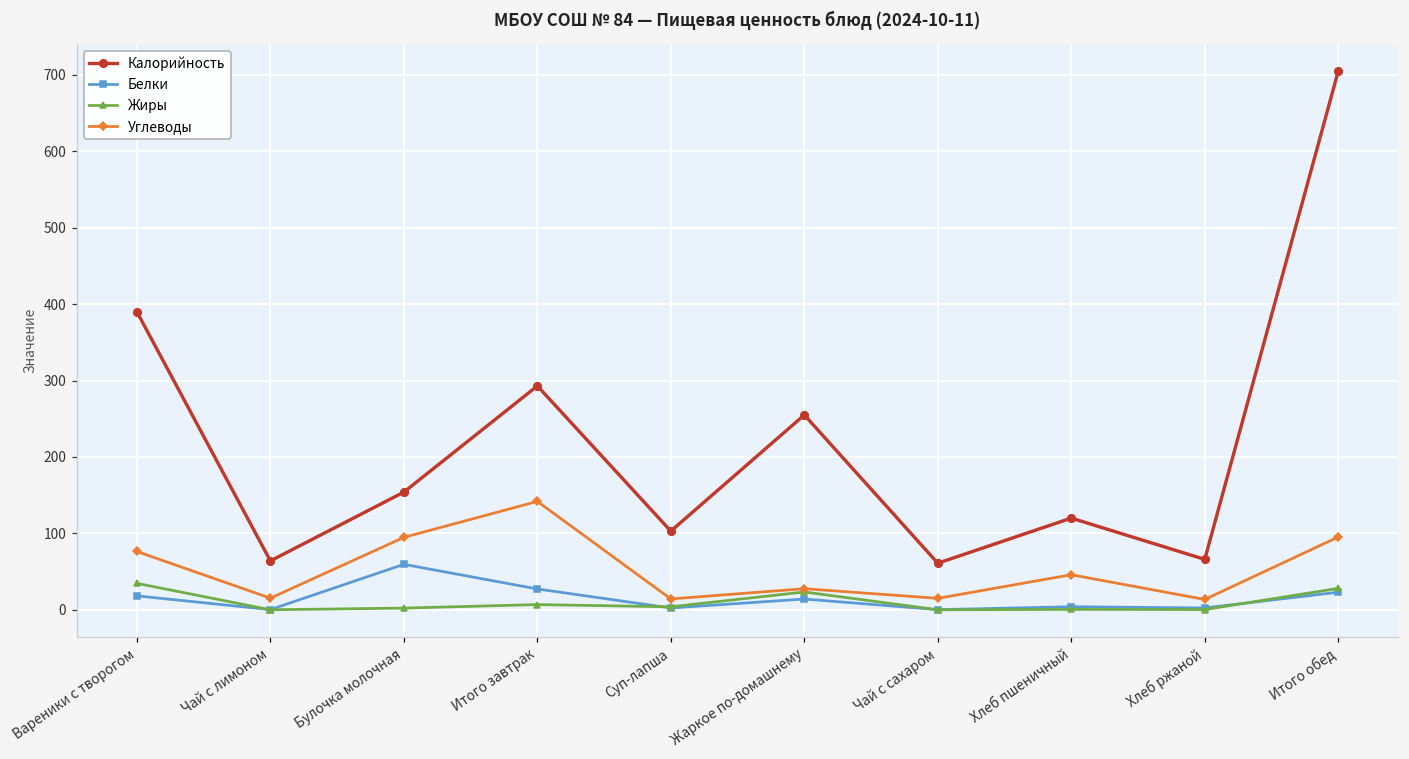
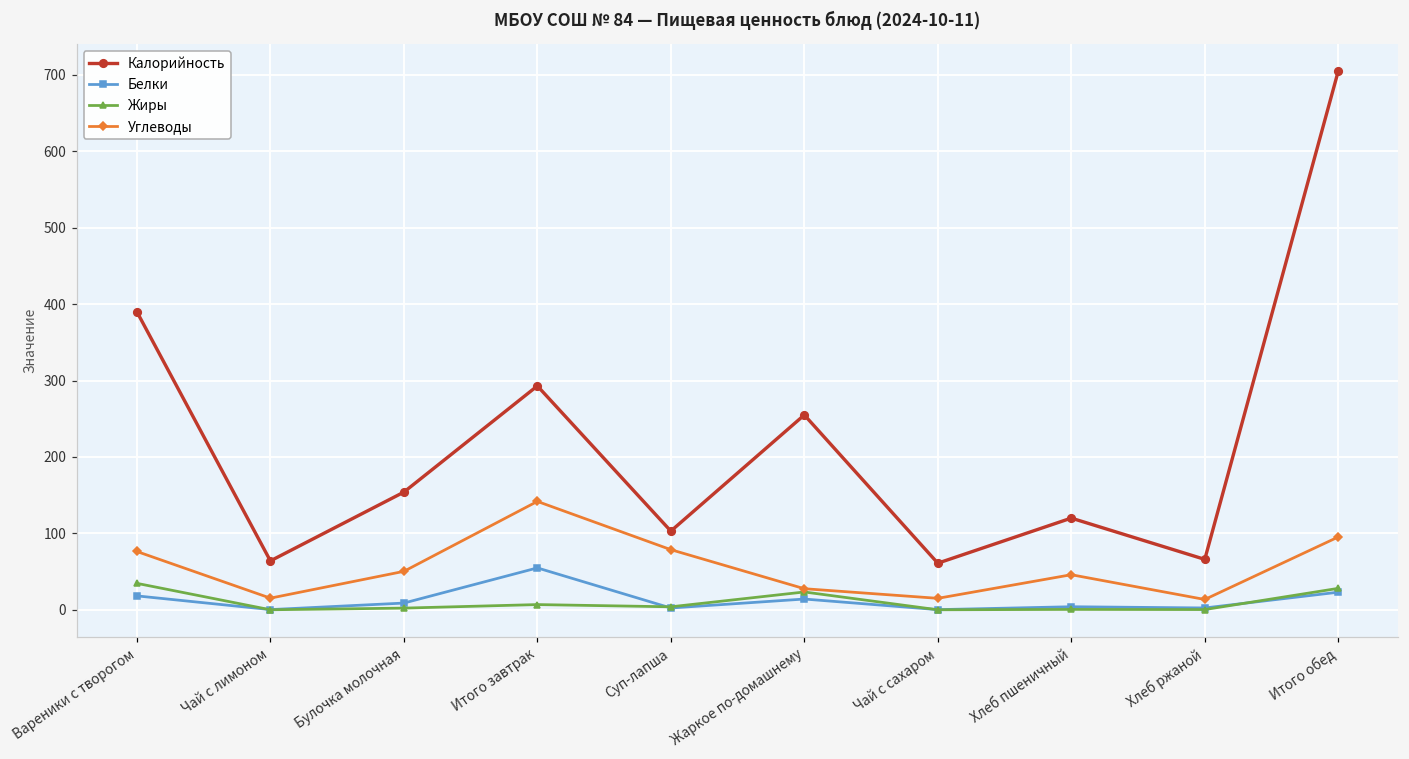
  {
    "Калорийность": {
      "Вареники с творогом": 390,
      "Чай с лимоном": 60,
      "Булочка молочная": 150,
      "Итого завтрак": 290,
      "Суп-лапша": 100,
      "Жаркое по-домашнему": 260,
      "Чай с сахаром": 60,
      "Хлеб пшеничный": 120,
      "Хлеб ржаной": 70,
      "Итого обед": 710
    },
    "Белки": {
      "Вареники с творогом": 20,
-     "Булочка молочная": 60,
-     "Итого завтрак": 30,
+     "Булочка молочная": 10,
+     "Итого завтрак": 50,
      "Жаркое по-домашнему": 10,
      "Итого обед": 20
    },
    "Жиры": {
      "Вареники с творогом": 30,
      "Булочка молочная": 0,
      "Итого завтрак": 10,
      "Жаркое по-домашнему": 20,
      "Итого обед": 30
    },
    "Углеводы": {
      "Вареники с творогом": 80,
      "Чай с лимоном": 20,
-     "Булочка молочная": 90,
+     "Булочка молочная": 50,
      "Итого завтрак": 140,
-     "Суп-лапша": 10,
+     "Суп-лапша": 80,
      "Жаркое по-домашнему": 30,
      "Чай с сахаром": 20,
      "Хлеб пшеничный": 50,
      "Хлеб ржаной": 10,
      "Итого обед": 100
    }
  }
